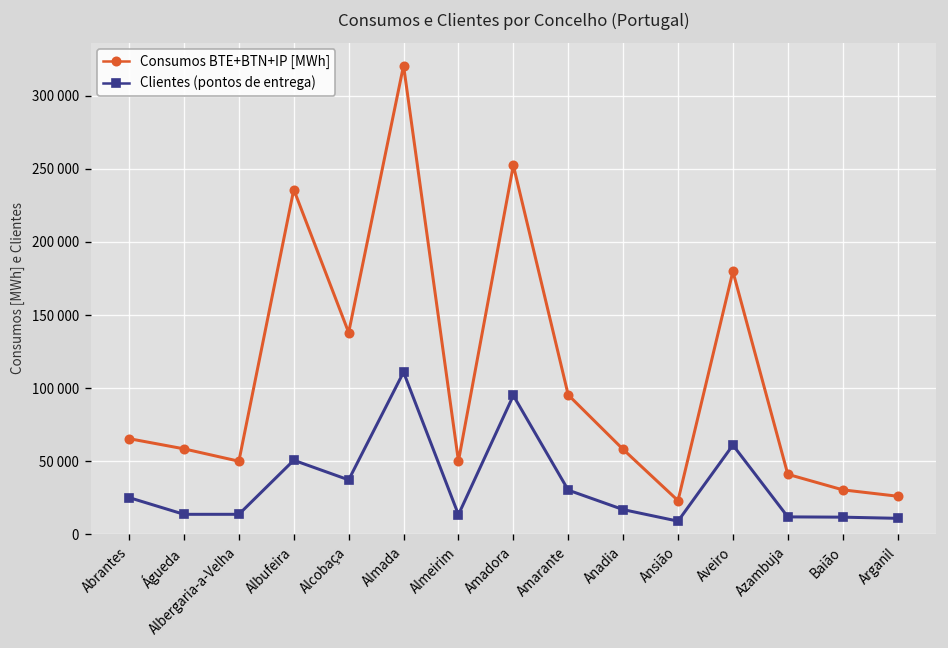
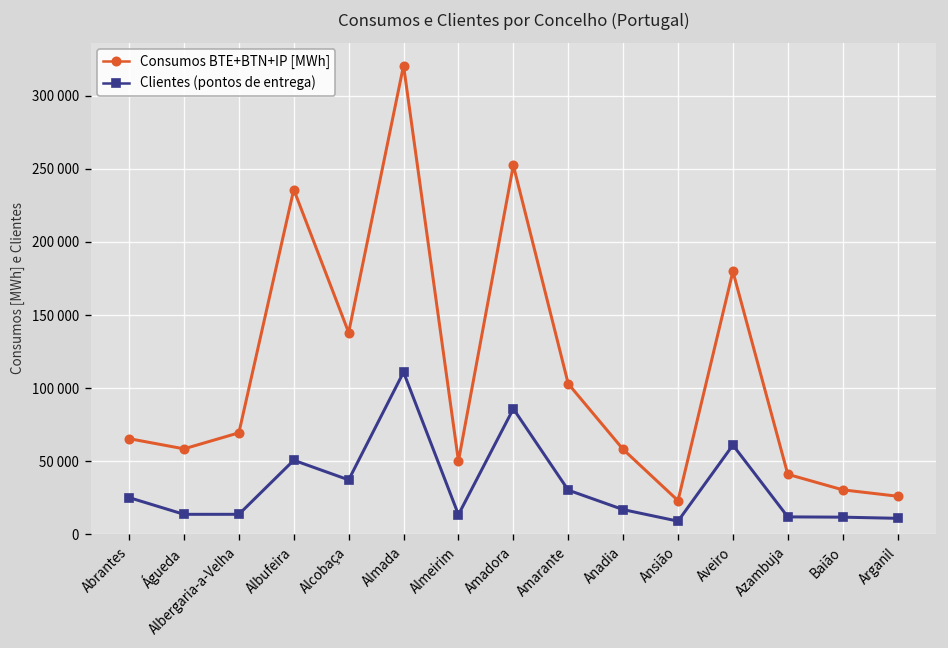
  {
    "Consumos BTE+BTN+IP [MWh]": {
      "Abrantes": 65000,
      "Águeda": 58000,
-     "Albergaria-a-Velha": 50000,
+     "Albergaria-a-Velha": 69000,
      "Albufeira": 236000,
      "Alcobaça": 138000,
      "Almada": 321000,
      "Almeirim": 50000,
      "Amadora": 252000,
-     "Amarante": 95000,
+     "Amarante": 103000,
      "Anadia": 58000,
      "Ansião": 23000,
      "Aveiro": 180000,
      "Azambuja": 41000,
      "Baião": 30000,
      "Arganil": 26000
    },
    "Clientes (pontos de entrega)": {
      "Abrantes": 25000,
      "Águeda": 14000,
      "Albergaria-a-Velha": 14000,
      "Albufeira": 51000,
      "Alcobaça": 37000,
      "Almada": 111000,
      "Almeirim": 13000,
-     "Amadora": 95000,
+     "Amadora": 86000,
      "Amarante": 30000,
      "Anadia": 17000,
      "Ansião": 9000,
      "Aveiro": 61000,
      "Azambuja": 12000,
      "Baião": 12000,
      "Arganil": 11000
    }
  }
